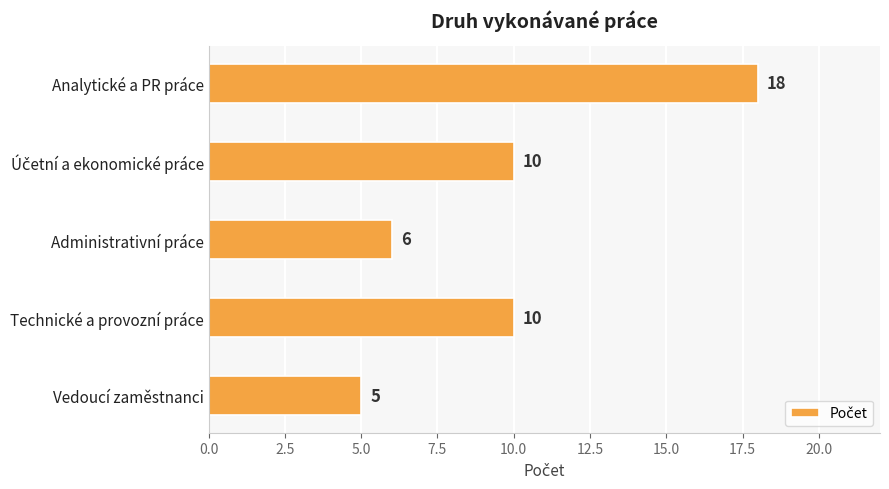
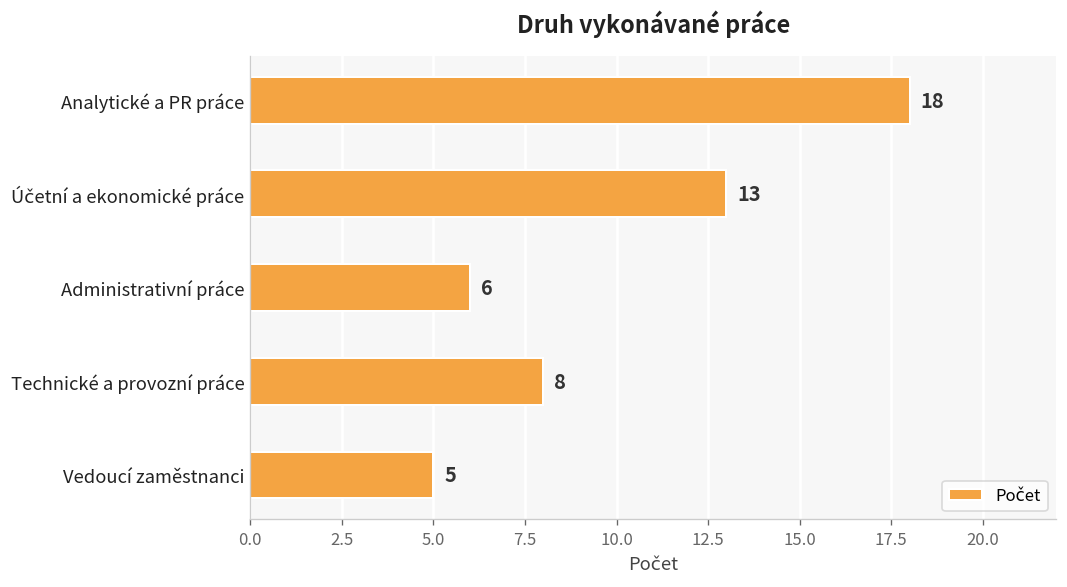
  {
    "Analytické a PR práce": 18,
-   "Účetní a ekonomické práce": 10,
+   "Účetní a ekonomické práce": 13,
    "Administrativní práce": 6,
-   "Technické a provozní práce": 10,
+   "Technické a provozní práce": 8,
    "Vedoucí zaměstnanci": 5
  }
